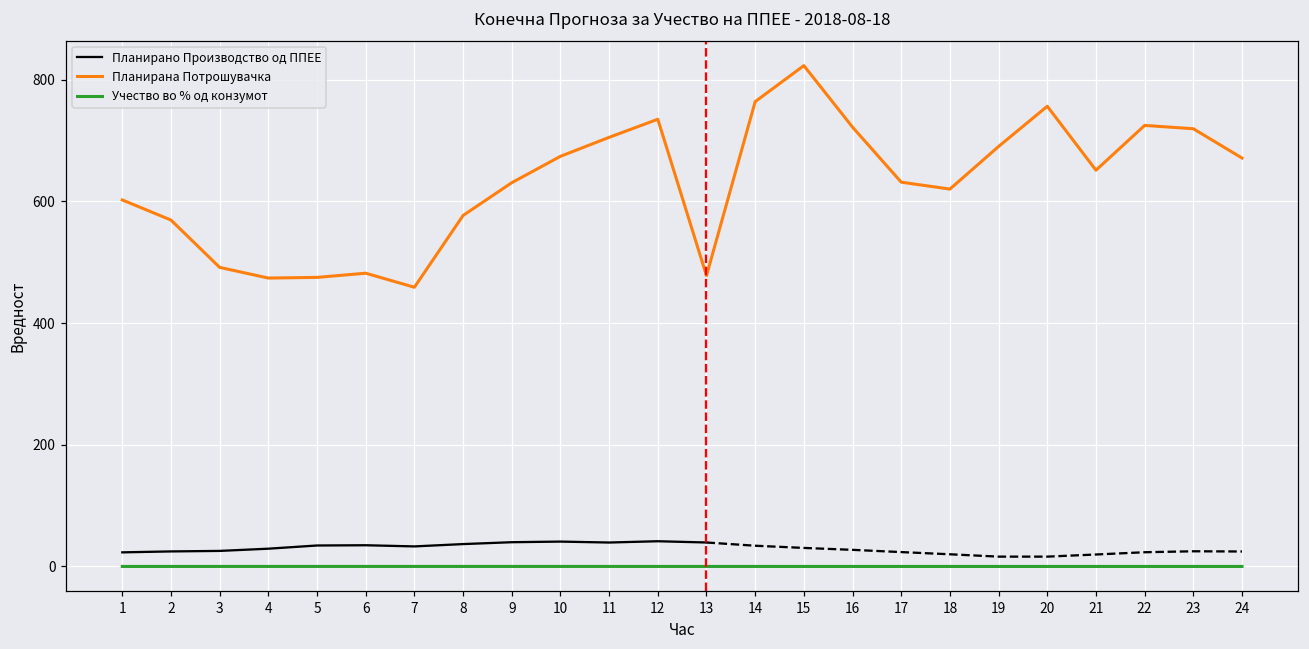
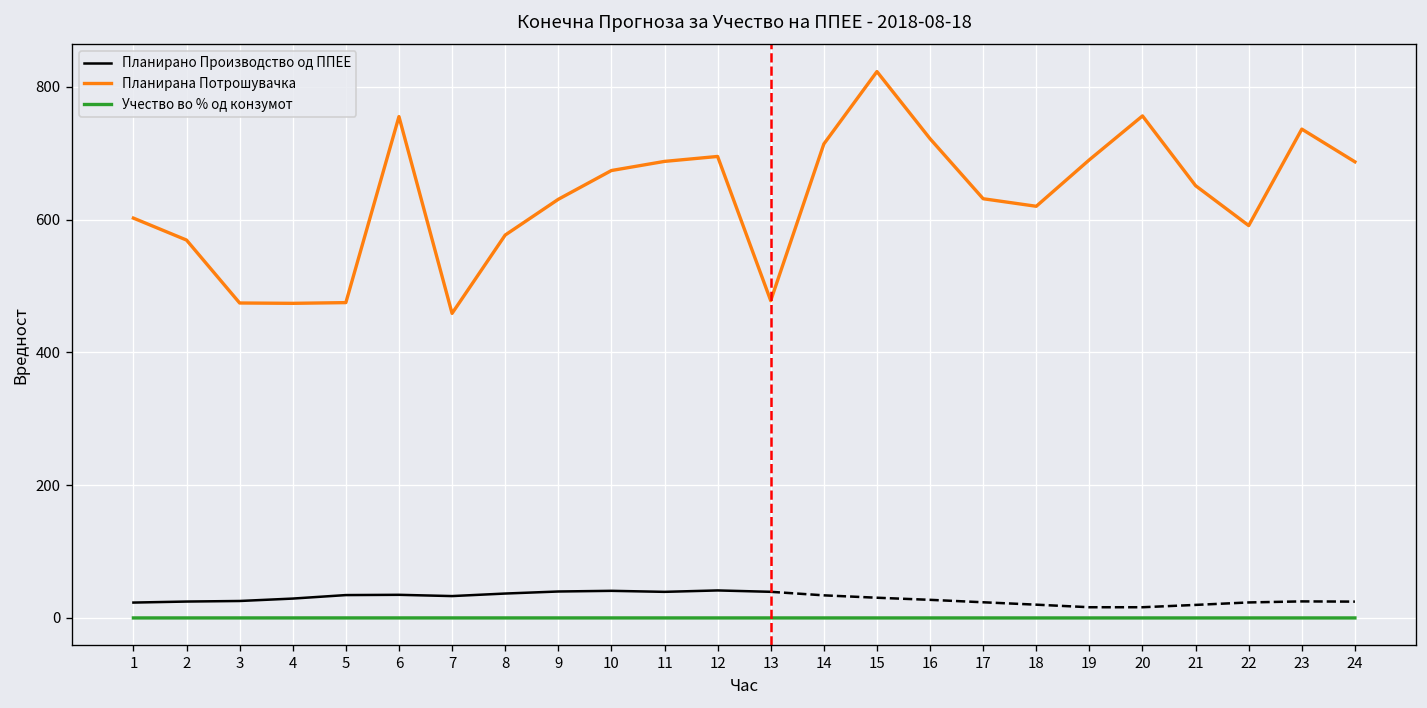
  {
    "Планирана Потрошувачка": {
      "1": 600,
      "2": 570,
-     "3": 490,
+     "3": 470,
      "4": 470,
      "5": 480,
-     "6": 480,
+     "6": 760,
      "7": 460,
      "8": 580,
      "9": 630,
      "10": 670,
-     "11": 710,
-     "12": 740,
+     "11": 690,
+     "12": 700,
      "13": 480,
-     "14": 760,
+     "14": 710,
      "15": 820,
      "16": 720,
      "17": 630,
      "18": 620,
      "19": 690,
      "20": 760,
      "21": 650,
-     "22": 720,
-     "23": 720,
-     "24": 670
+     "22": 590,
+     "23": 740,
+     "24": 690
    },
    "Учество во % од конзумот": {
      "1": 0,
      "2": 0,
      "3": 0,
      "4": 0,
      "5": 0,
      "6": 0,
      "7": 0,
      "8": 0,
      "9": 0,
      "10": 0,
      "11": 0,
      "12": 0,
      "13": 0,
      "14": 0,
      "15": 0,
      "16": 0,
      "17": 0,
      "18": 0,
      "19": 0,
      "20": 0,
      "21": 0,
      "22": 0,
      "23": 0,
      "24": 0
    }
  }
